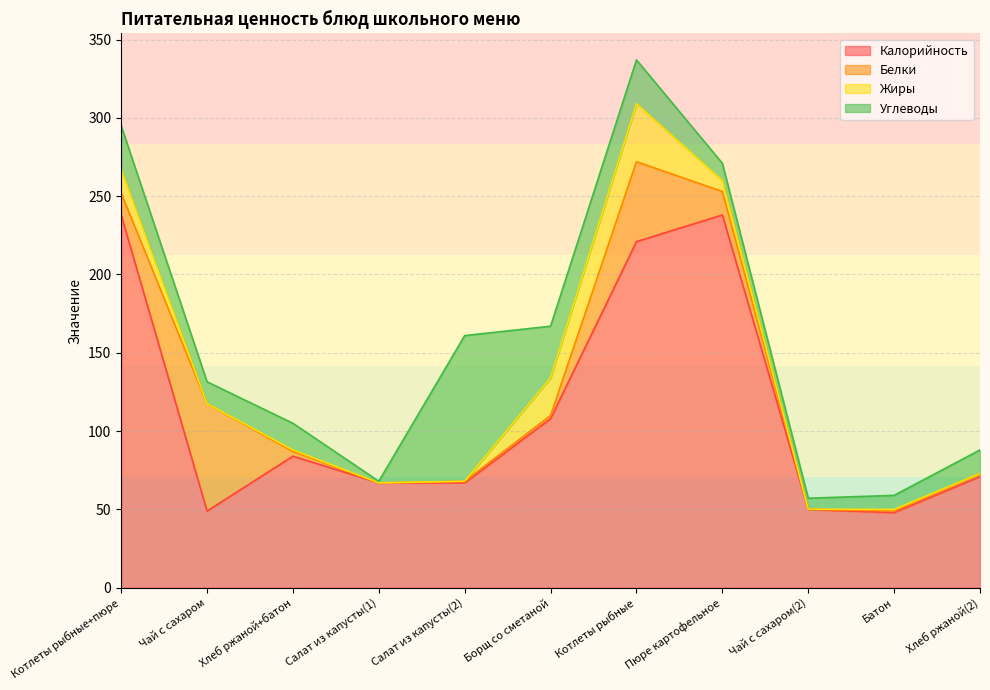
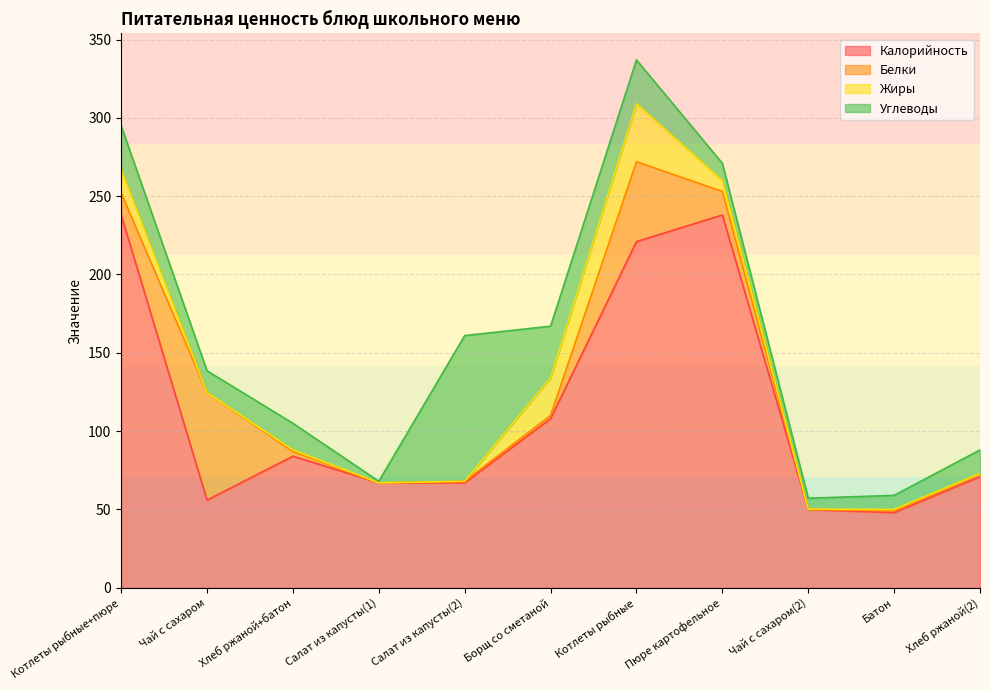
  {
    "Калорийность": {
      "Котлеты рыбные+пюре": 238,
-     "Чай с сахаром": 49,
+     "Чай с сахаром": 56,
      "Хлеб ржаной+батон": 84,
      "Борщ со сметаной": 108,
      "Котлеты рыбные": 221,
      "Пюре картофельное": 238,
      "Хлеб ржаной(2)": 71
    },
    "Белки": {
      "Котлеты рыбные+пюре": 14,
      "Борщ со сметаной": 2,
      "Котлеты рыбные": 51,
      "Пюре картофельное": 15
    },
    "Жиры": {
      "Котлеты рыбные+пюре": 15,
      "Борщ со сметаной": 24,
      "Котлеты рыбные": 37,
      "Пюре картофельное": 7
    },
    "Углеводы": {
      "Котлеты рыбные+пюре": 28,
      "Чай с сахаром": 14,
      "Хлеб ржаной+батон": 17,
      "Салат из капусты(2)": 93,
      "Борщ со сметаной": 33,
      "Котлеты рыбные": 28,
      "Пюре картофельное": 11,
      "Чай с сахаром(2)": 7,
      "Батон": 9,
      "Хлеб ржаной(2)": 15
    }
  }
